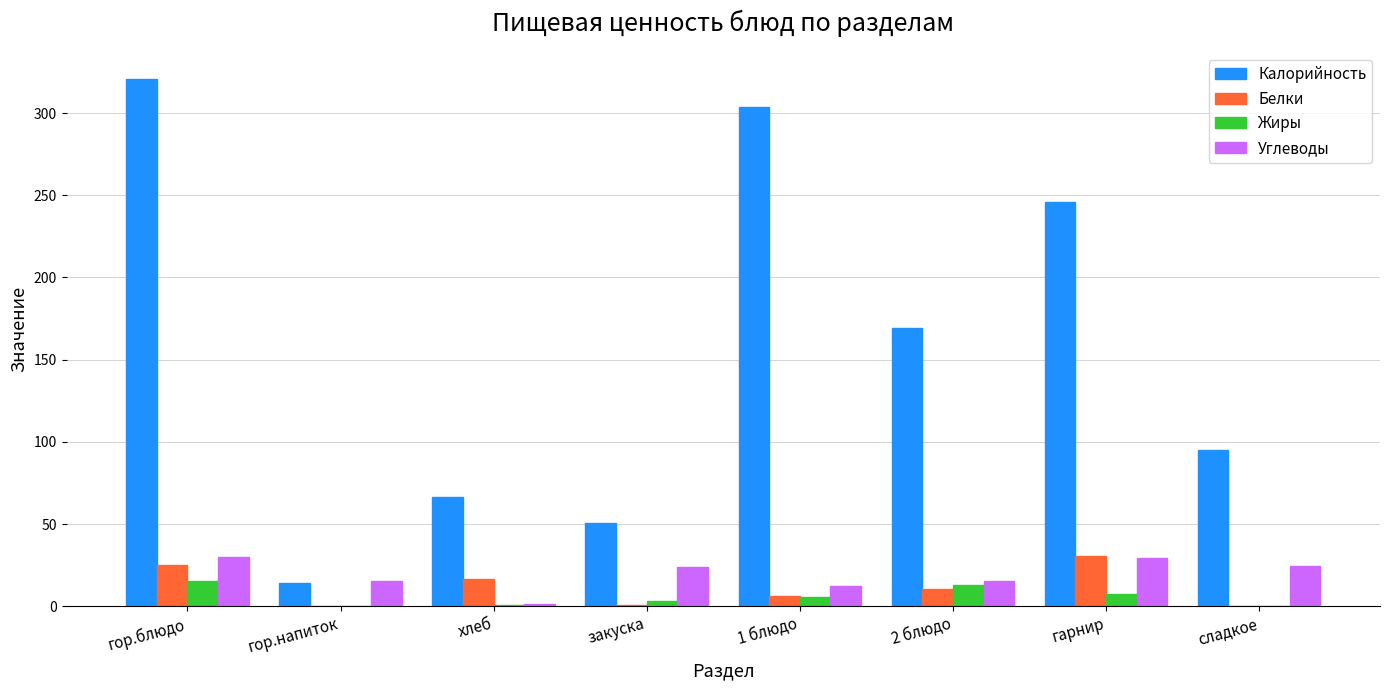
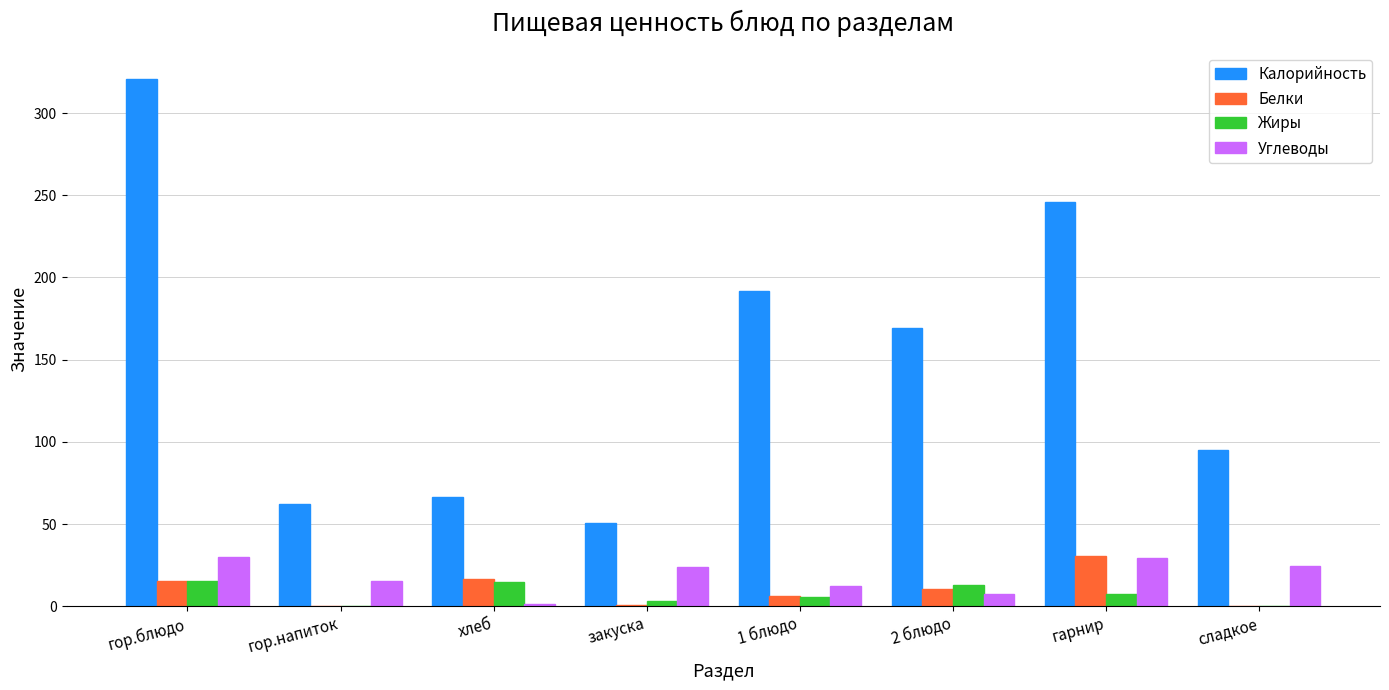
  {
    "Калорийность": {
      "гор.блюдо": 321,
-     "гор.напиток": 14,
+     "гор.напиток": 62,
      "хлеб": 66,
      "закуска": 50,
-     "1 блюдо": 304,
+     "1 блюдо": 192,
      "2 блюдо": 169,
      "гарнир": 246,
      "сладкое": 95
    },
    "Белки": {
-     "гор.блюдо": 25,
+     "гор.блюдо": 15,
      "хлеб": 17,
      "1 блюдо": 6,
      "2 блюдо": 10,
      "гарнир": 30
    },
    "Жиры": {
      "гор.блюдо": 16,
-     "хлеб": 1,
+     "хлеб": 15,
      "закуска": 3,
      "1 блюдо": 6,
      "2 блюдо": 13,
      "гарнир": 7
    },
    "Углеводы": {
      "гор.блюдо": 30,
      "гор.напиток": 15,
      "закуска": 24,
      "1 блюдо": 12,
-     "2 блюдо": 16,
+     "2 блюдо": 8,
      "гарнир": 30,
      "сладкое": 25
    }
  }
